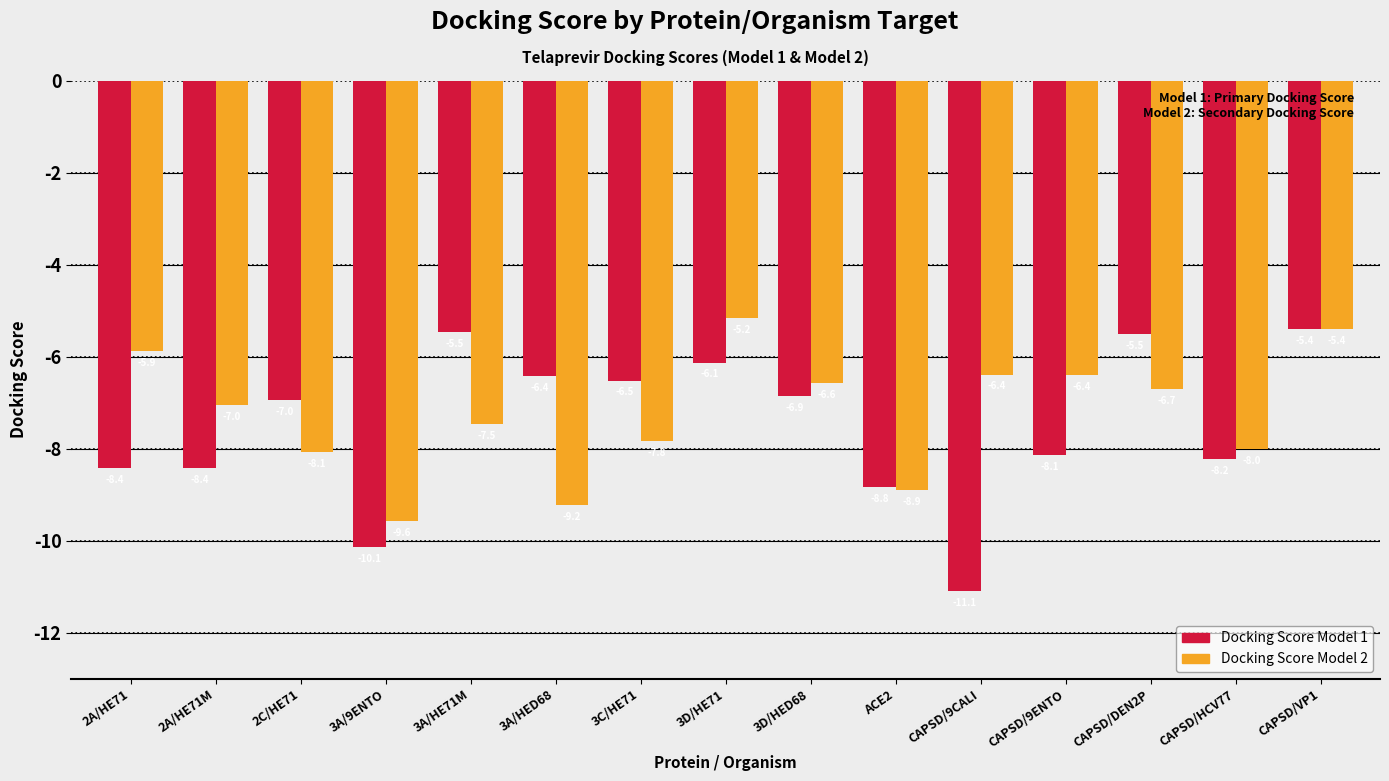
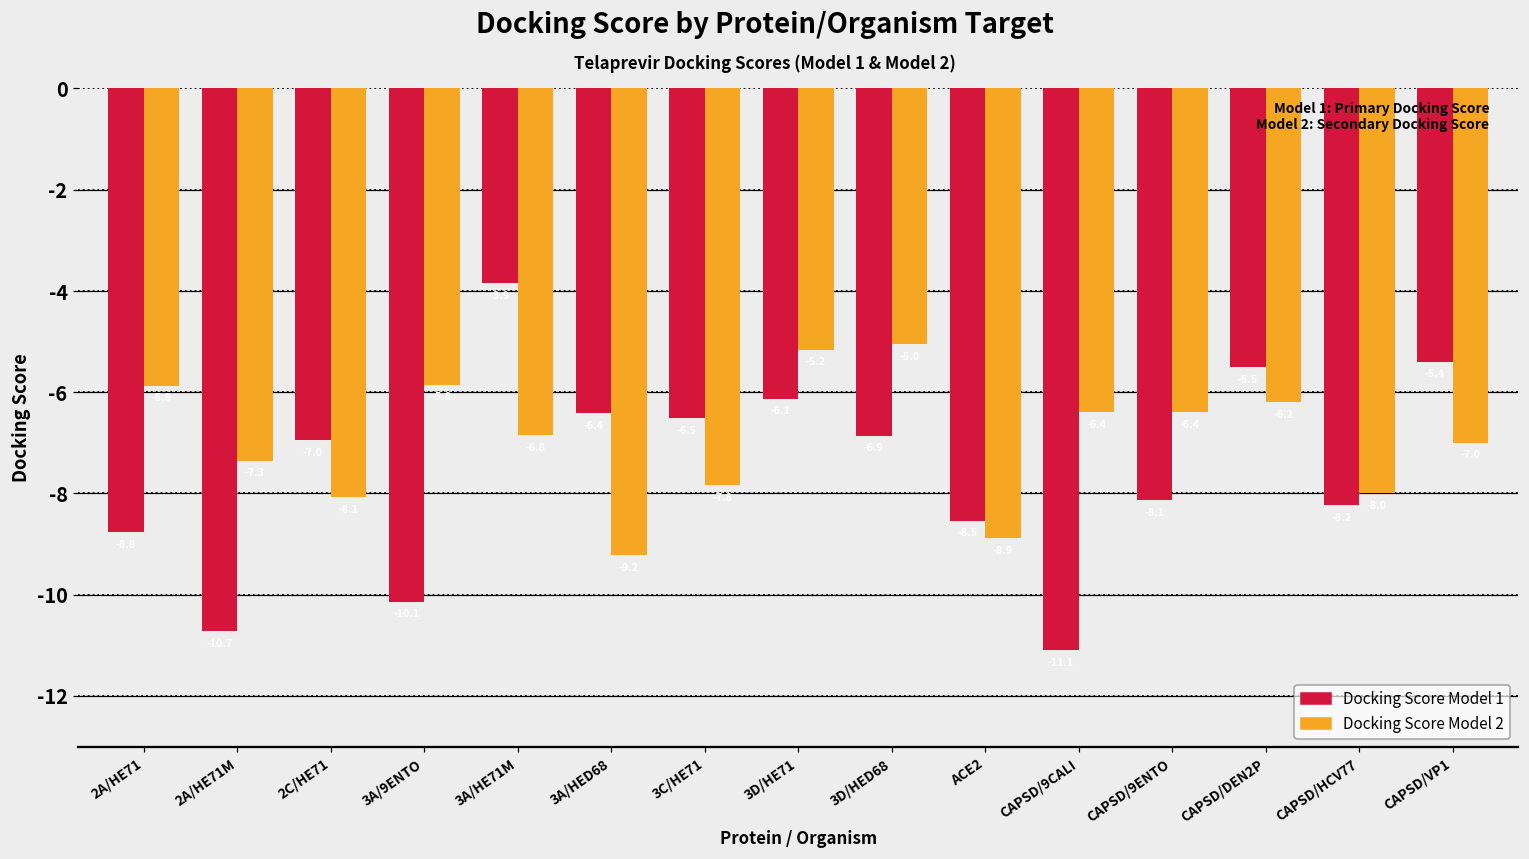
  {
    "Docking Score Model 1": {
-     "2A/HE71": -8.4,
-     "2A/HE71M": -8.4,
+     "2A/HE71": -8.8,
+     "2A/HE71M": -10.7,
      "2C/HE71": -7.0,
      "3A/9ENTO": -10.1,
-     "3A/HE71M": -5.5,
+     "3A/HE71M": -3.9,
      "3A/HED68": -6.4,
      "3C/HE71": -6.5,
      "3D/HE71": -6.1,
      "3D/HED68": -6.9,
-     "ACE2": -8.8,
+     "ACE2": -8.5,
      "CAPSD/9CALI": -11.1,
      "CAPSD/9ENTO": -8.1,
      "CAPSD/DEN2P": -5.5,
      "CAPSD/HCV77": -8.2,
      "CAPSD/VP1": -5.4
    },
    "Docking Score Model 2": {
      "2A/HE71": -5.9,
-     "2A/HE71M": -7.1,
+     "2A/HE71M": -7.4,
      "2C/HE71": -8.1,
-     "3A/9ENTO": -9.6,
-     "3A/HE71M": -7.5,
+     "3A/9ENTO": -5.9,
+     "3A/HE71M": -6.9,
      "3A/HED68": -9.2,
      "3C/HE71": -7.8,
      "3D/HE71": -5.2,
-     "3D/HED68": -6.6,
+     "3D/HED68": -5.1,
      "ACE2": -8.9,
      "CAPSD/9CALI": -6.4,
      "CAPSD/9ENTO": -6.4,
-     "CAPSD/DEN2P": -6.7,
-     "CAPSD/VP1": -5.4
+     "CAPSD/DEN2P": -6.2,
+     "CAPSD/VP1": -7.0
    }
  }
